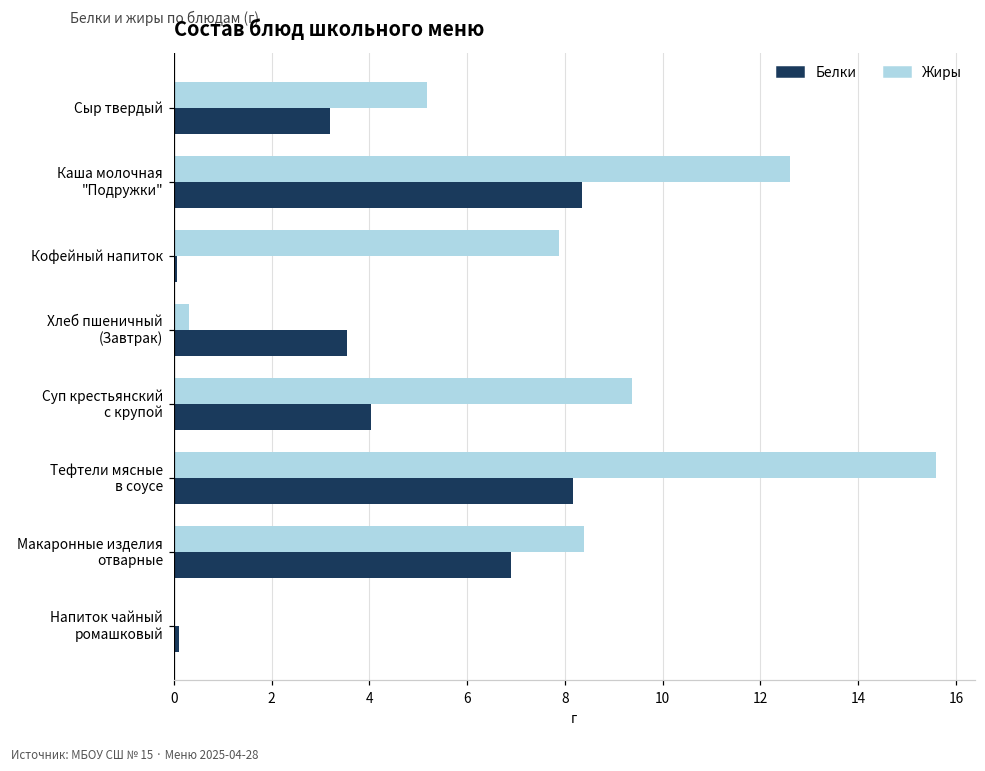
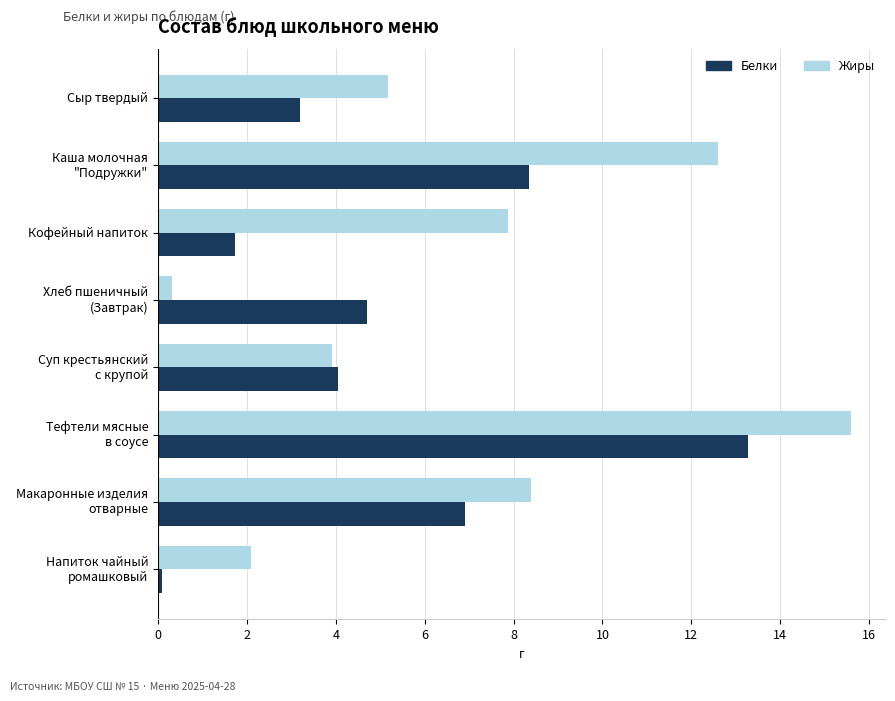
  {
    "Белки": {
      "Сыр твердый": 3.2,
      "Каша молочная \"Подружки\"": 8.3,
-     "Кофейный напиток": 0.1,
-     "Хлеб пшеничный (Завтрак)": 3.5,
+     "Кофейный напиток": 1.7,
+     "Хлеб пшеничный (Завтрак)": 4.7,
      "Суп крестьянский с крупой": 4.0,
-     "Тефтели мясные в соусе": 8.2,
+     "Тефтели мясные в соусе": 13.3,
      "Макаронные изделия отварные": 6.9,
      "Напиток чайный ромашковый": 0.1
    },
    "Жиры": {
      "Сыр твердый": 5.2,
      "Каша молочная \"Подружки\"": 12.6,
      "Кофейный напиток": 7.9,
      "Хлеб пшеничный (Завтрак)": 0.3,
-     "Суп крестьянский с крупой": 9.4,
+     "Суп крестьянский с крупой": 3.9,
      "Тефтели мясные в соусе": 15.6,
      "Макаронные изделия отварные": 8.4,
-     "Напиток чайный ромашковый": 0.0
+     "Напиток чайный ромашковый": 2.1
    }
  }
